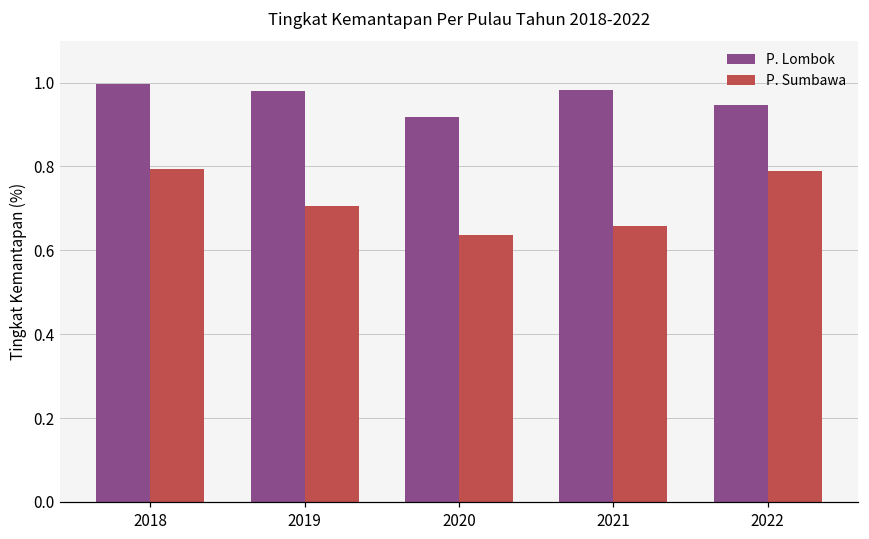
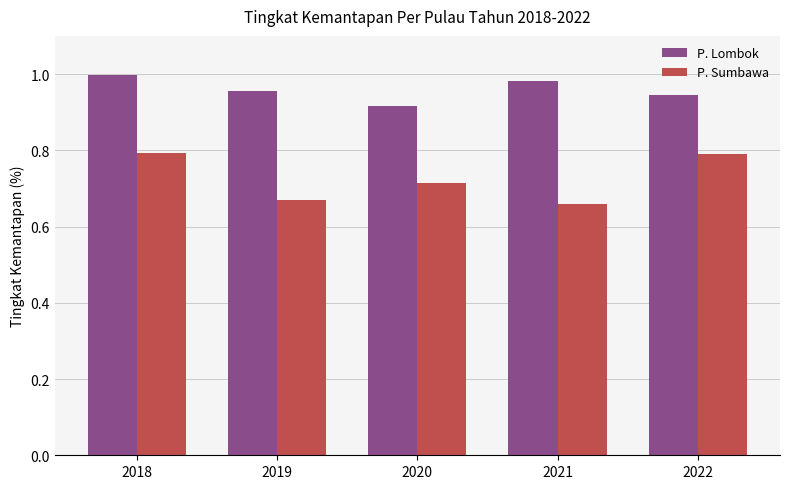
  {
    "P. Lombok": {
      "2018": 1.00,
-     "2019": 0.98,
+     "2019": 0.95,
      "2020": 0.92,
      "2021": 0.98,
      "2022": 0.95
    },
    "P. Sumbawa": {
      "2018": 0.79,
-     "2019": 0.71,
-     "2020": 0.64,
+     "2019": 0.67,
+     "2020": 0.71,
      "2021": 0.66,
      "2022": 0.79
    }
  }
